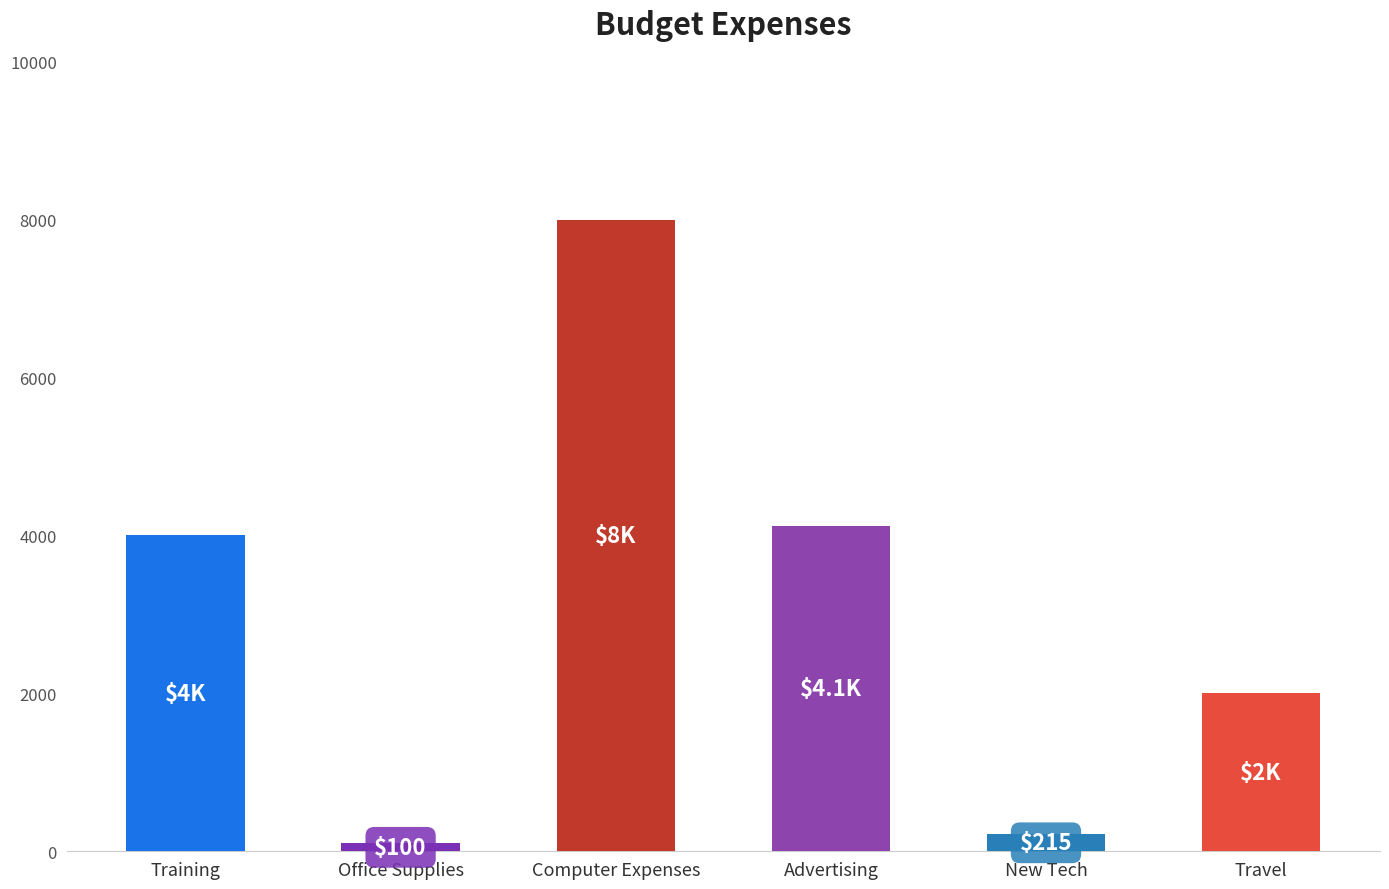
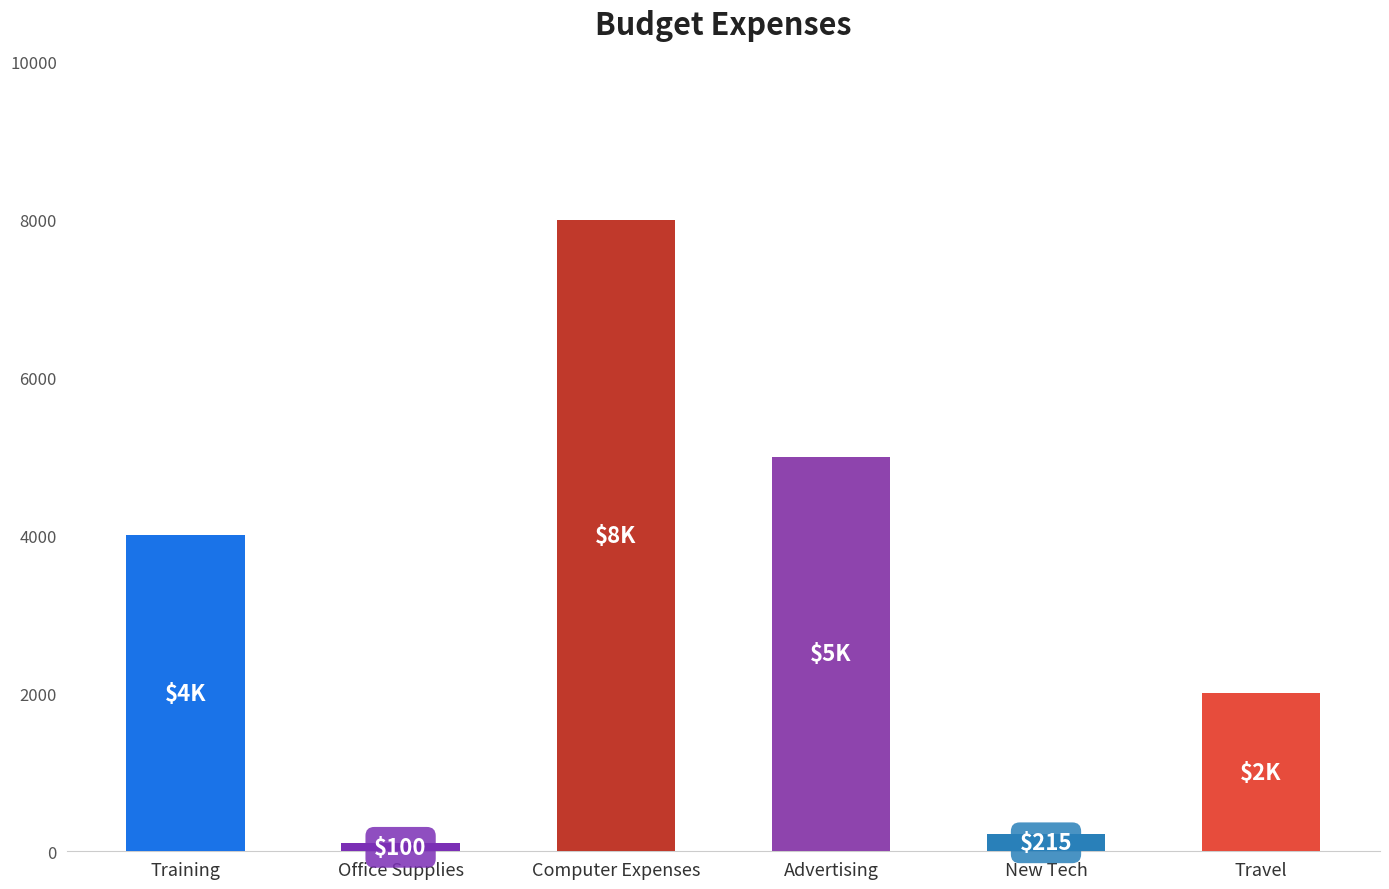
  {
-   "Advertising": "$4.1K"
+   "Advertising": "$5K"
  }
